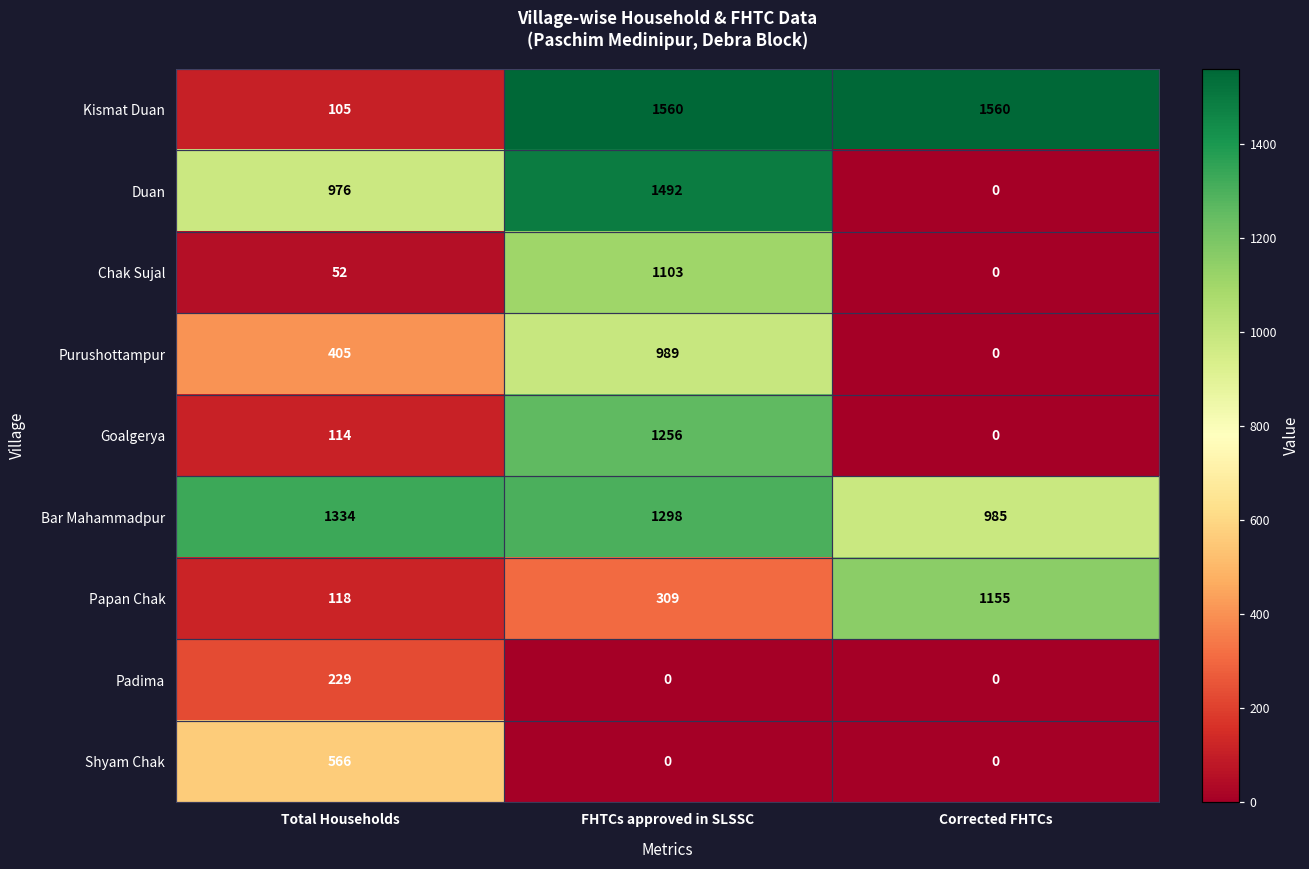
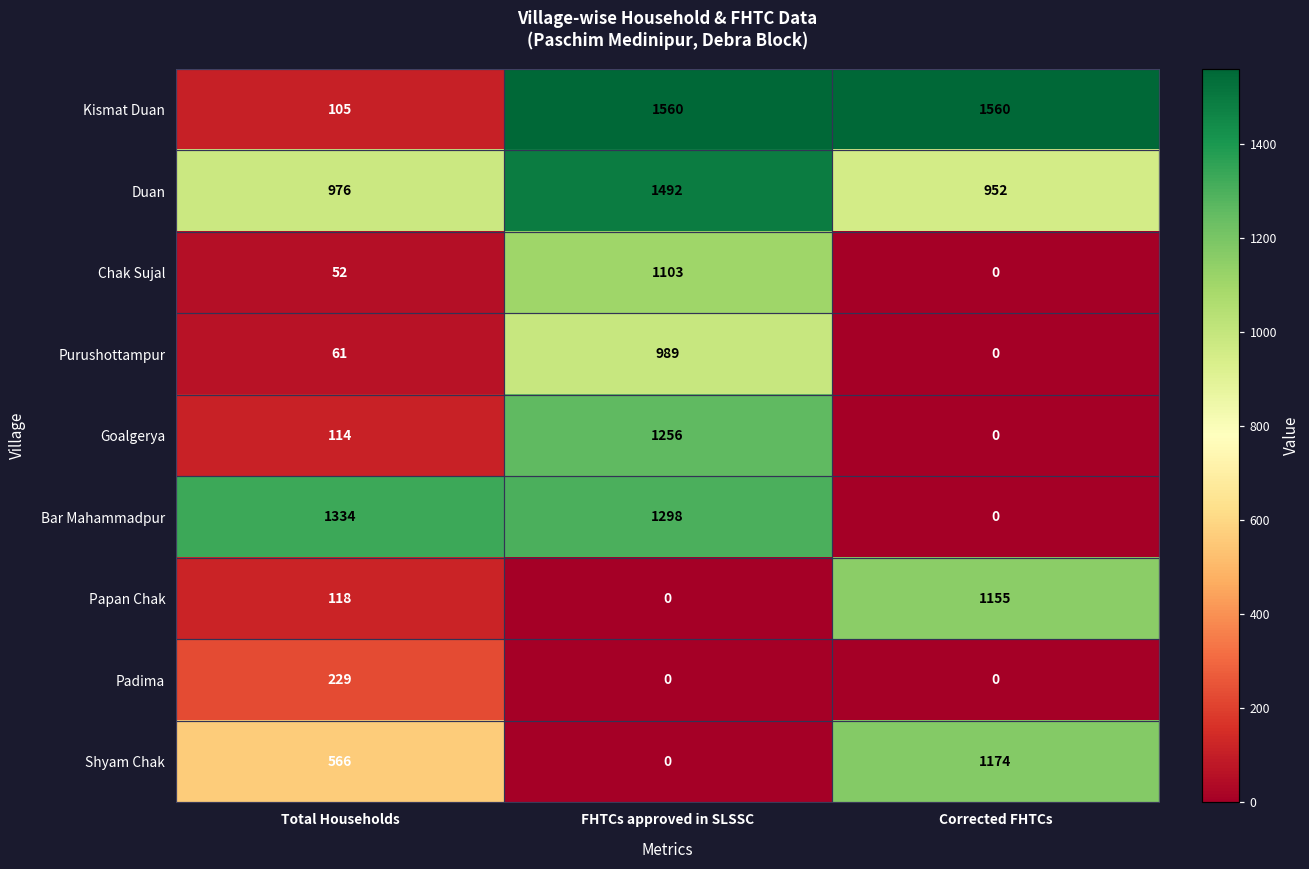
  {
    "Kismat Duan": {
      "Total Households": 105,
      "FHTCs approved in SLSSC": 1560,
      "Corrected FHTCs": 1560
    },
    "Duan": {
      "Total Households": 976,
      "FHTCs approved in SLSSC": 1492,
-     "Corrected FHTCs": 0
+     "Corrected FHTCs": 952
    },
    "Chak Sujal": {
      "Total Households": 52,
      "FHTCs approved in SLSSC": 1103,
      "Corrected FHTCs": 0
    },
    "Purushottampur": {
-     "Total Households": 405,
+     "Total Households": 61,
      "FHTCs approved in SLSSC": 989,
      "Corrected FHTCs": 0
    },
    "Goalgerya": {
      "Total Households": 114,
      "FHTCs approved in SLSSC": 1256,
      "Corrected FHTCs": 0
    },
    "Bar Mahammadpur": {
      "Total Households": 1334,
      "FHTCs approved in SLSSC": 1298,
-     "Corrected FHTCs": 985
+     "Corrected FHTCs": 0
    },
    "Papan Chak": {
      "Total Households": 118,
-     "FHTCs approved in SLSSC": 309,
+     "FHTCs approved in SLSSC": 0,
      "Corrected FHTCs": 1155
    },
    "Padima": {
      "Total Households": 229,
      "FHTCs approved in SLSSC": 0,
      "Corrected FHTCs": 0
    },
    "Shyam Chak": {
      "Total Households": 566,
      "FHTCs approved in SLSSC": 0,
-     "Corrected FHTCs": 0
+     "Corrected FHTCs": 1174
    }
  }
